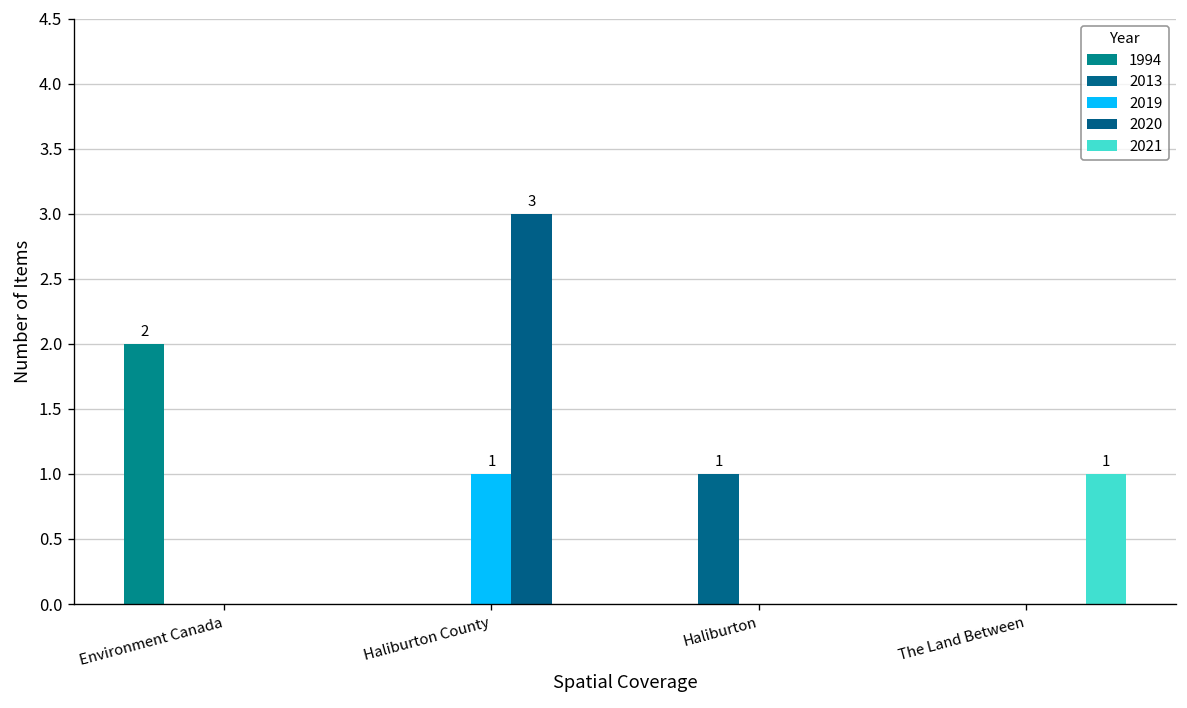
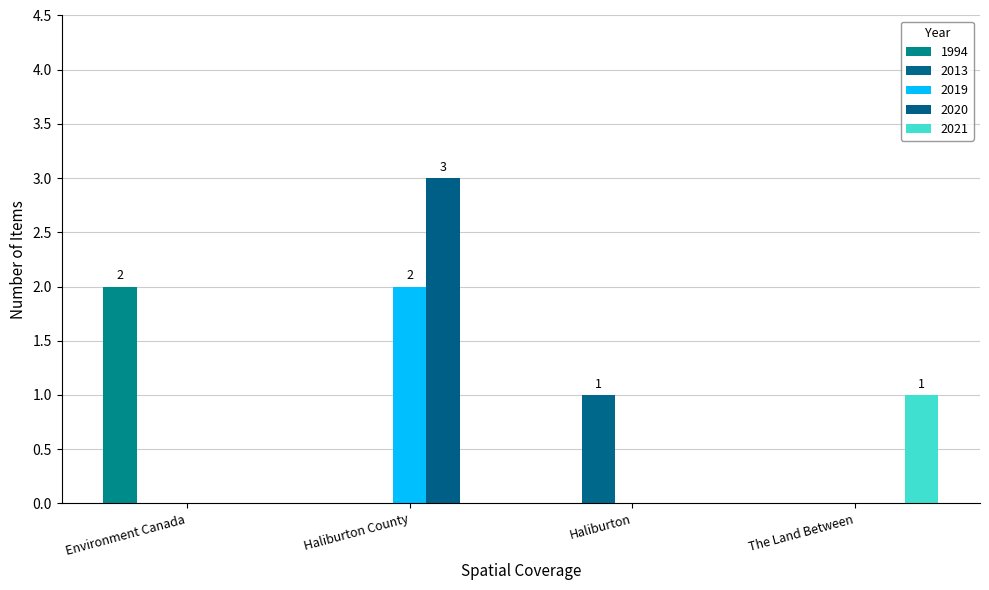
  {
    "2019": {
-     "Haliburton County": 1
+     "Haliburton County": 2
    },
    "2021": {
      "The Land Between": 1
    }
  }
